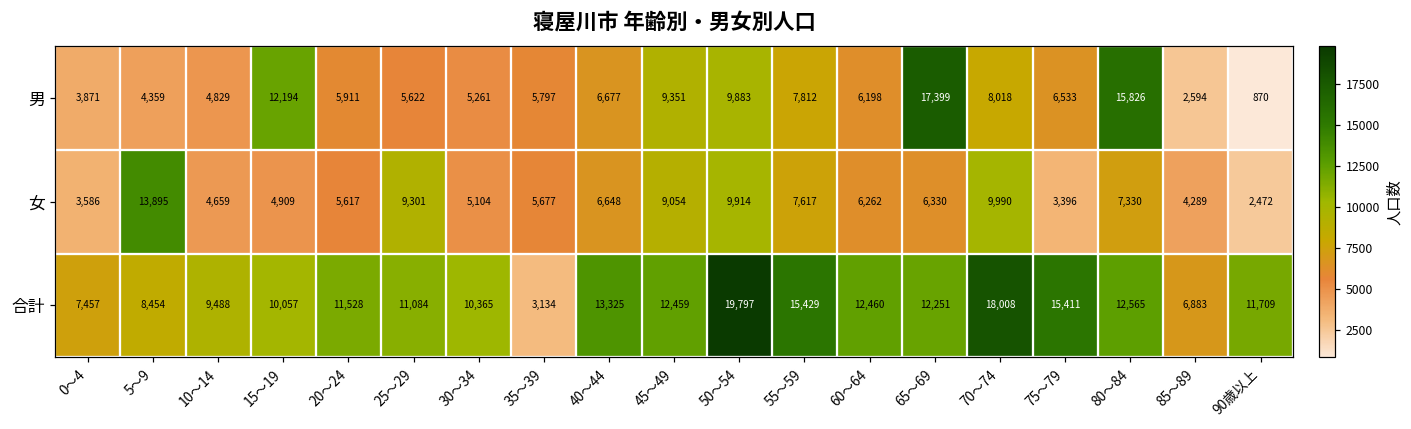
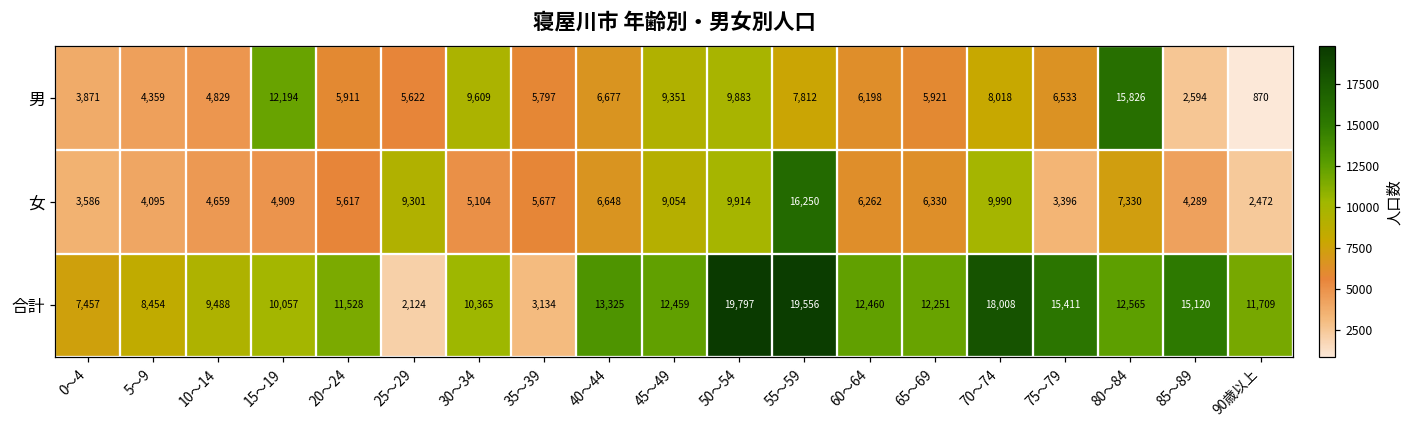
  {
    "男": {
      "0～4": "3,871",
      "5～9": "4,359",
      "10～14": "4,829",
      "15～19": "12,194",
      "20～24": "5,911",
      "25～29": "5,622",
-     "30～34": "5,261",
+     "30～34": "9,609",
      "35～39": "5,797",
      "40～44": "6,677",
      "45～49": "9,351",
      "50～54": "9,883",
      "55～59": "7,812",
      "60～64": "6,198",
-     "65～69": "17,399",
+     "65～69": "5,921",
      "70～74": "8,018",
      "75～79": "6,533",
      "80～84": "15,826",
      "85～89": "2,594",
      "90歳以上": "870"
    },
    "女": {
      "0～4": "3,586",
-     "5～9": "13,895",
+     "5～9": "4,095",
      "10～14": "4,659",
      "15～19": "4,909",
      "20～24": "5,617",
      "25～29": "9,301",
      "30～34": "5,104",
      "35～39": "5,677",
      "40～44": "6,648",
      "45～49": "9,054",
      "50～54": "9,914",
-     "55～59": "7,617",
+     "55～59": "16,250",
      "60～64": "6,262",
      "65～69": "6,330",
      "70～74": "9,990",
      "75～79": "3,396",
      "80～84": "7,330",
      "85～89": "4,289",
      "90歳以上": "2,472"
    },
    "合計": {
      "0～4": "7,457",
      "5～9": "8,454",
      "10～14": "9,488",
      "15～19": "10,057",
      "20～24": "11,528",
-     "25～29": "11,084",
+     "25～29": "2,124",
      "30～34": "10,365",
      "35～39": "3,134",
      "40～44": "13,325",
      "45～49": "12,459",
      "50～54": "19,797",
-     "55～59": "15,429",
+     "55～59": "19,556",
      "60～64": "12,460",
      "65～69": "12,251",
      "70～74": "18,008",
      "75～79": "15,411",
      "80～84": "12,565",
-     "85～89": "6,883",
+     "85～89": "15,120",
      "90歳以上": "11,709"
    }
  }
